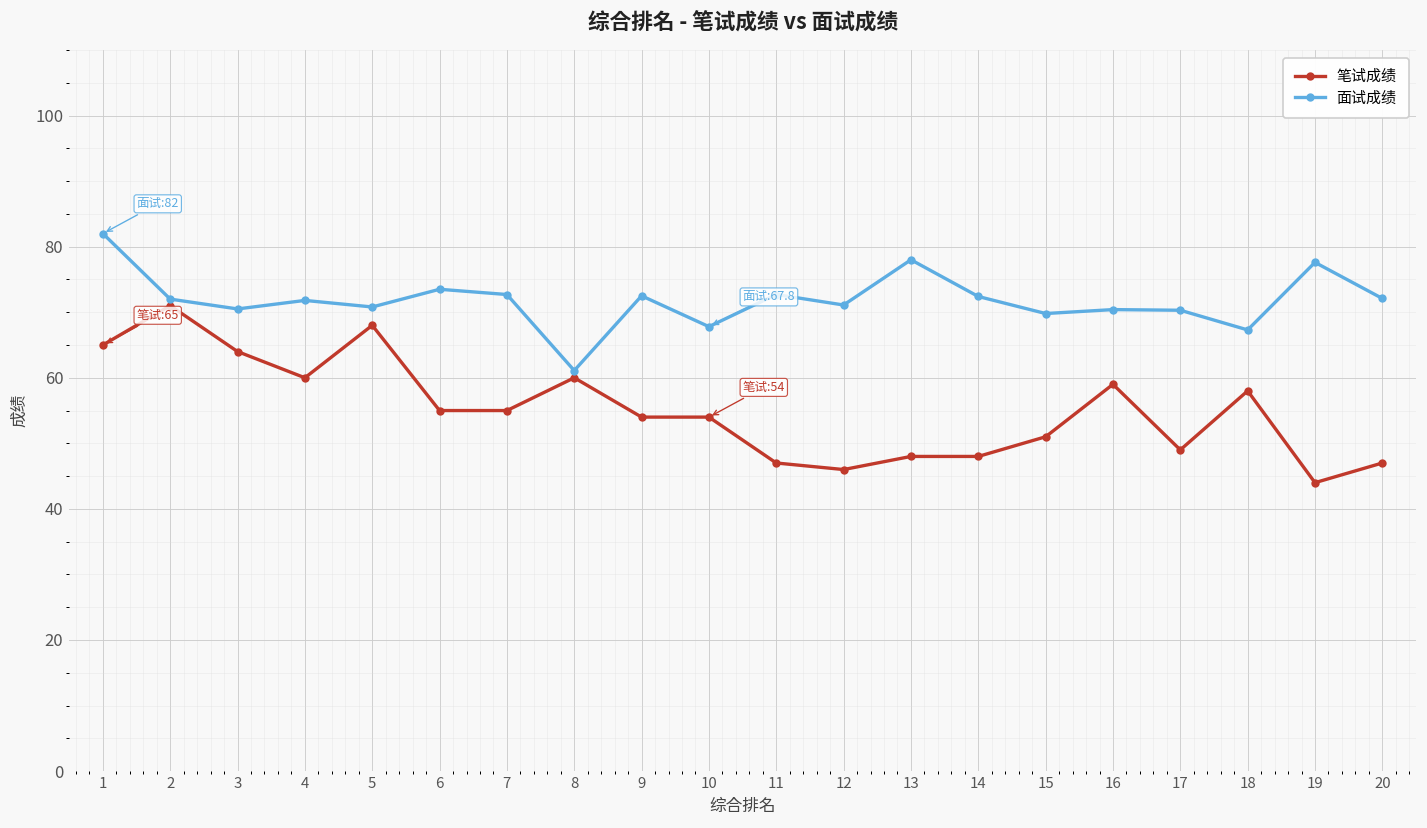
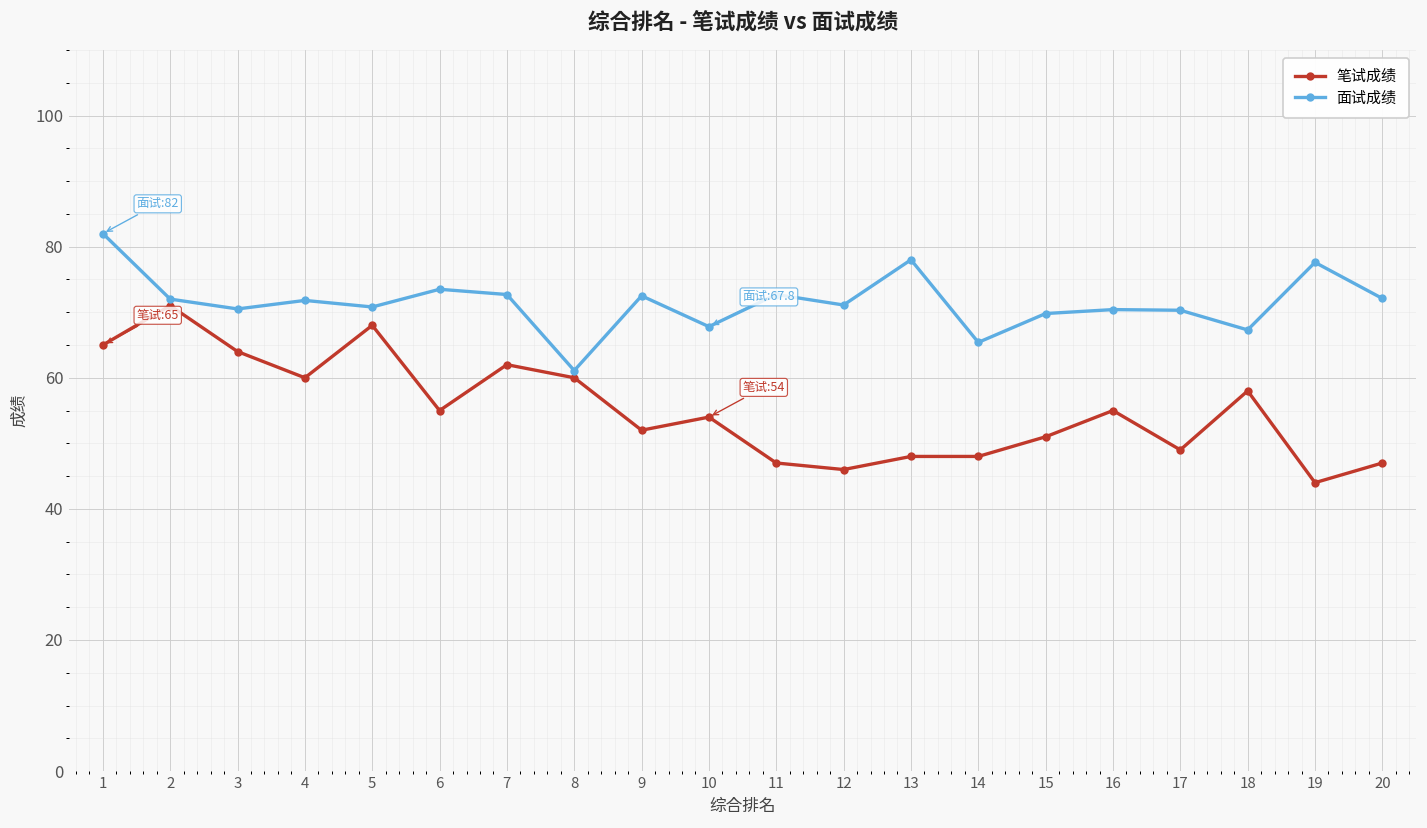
  {
    "笔试成绩": {
      "3": 64,
      "4": 60,
      "5": 68,
      "6": 55,
-     "7": 55,
+     "7": 62,
      "8": 60,
-     "9": 54,
+     "9": 52,
      "11": 47,
      "12": 46,
      "13": 48,
      "14": 48,
      "15": 51,
-     "16": 59,
+     "16": 55,
      "17": 49,
      "18": 58,
      "19": 44,
      "20": 47
    },
    "面试成绩": {
      "2": 72,
      "3": 71,
      "4": 72,
      "5": 71,
      "6": 74,
      "7": 73,
      "8": 61,
      "9": 73,
      "10": 68,
      "12": 71,
      "13": 78,
-     "14": 72,
+     "14": 65,
      "15": 70,
      "16": 70,
      "17": 70,
      "18": 67,
      "19": 78,
      "20": 72
    }
  }
